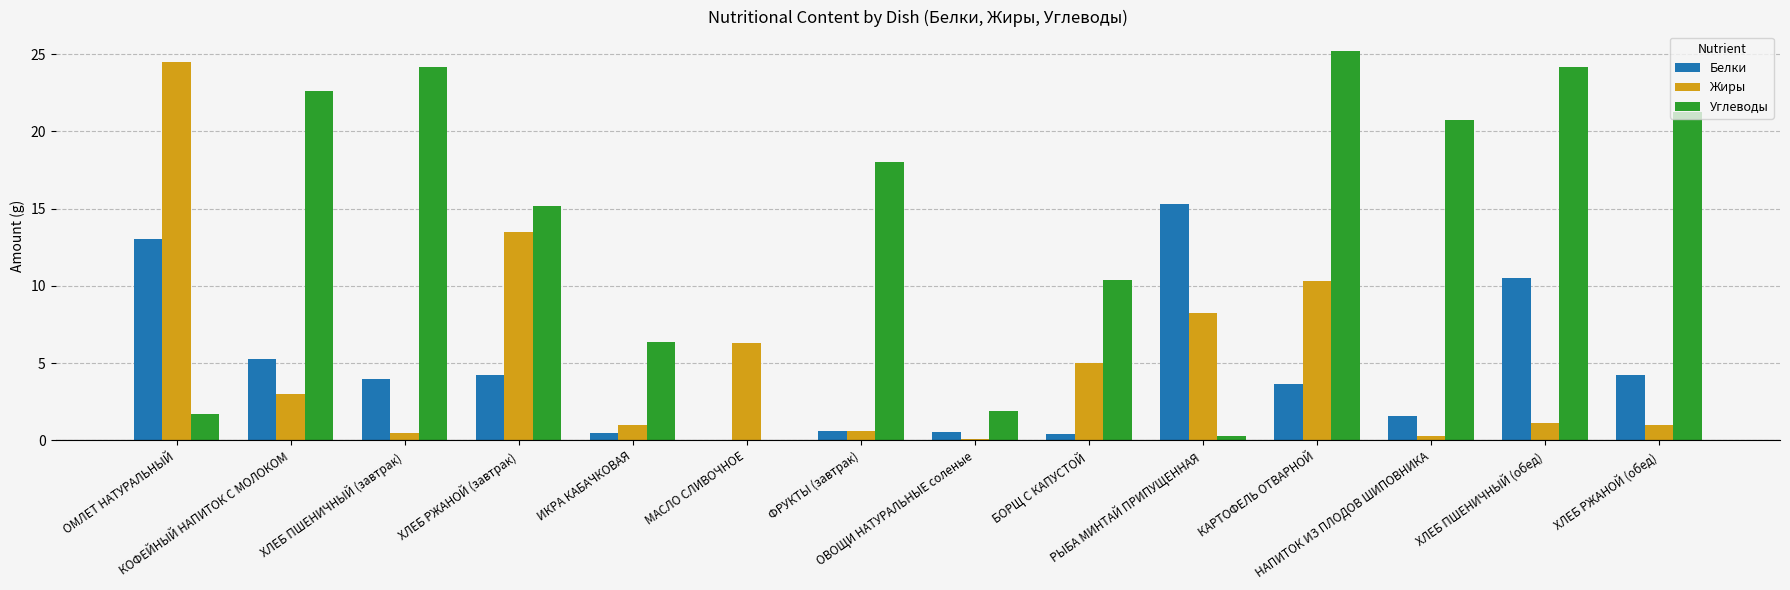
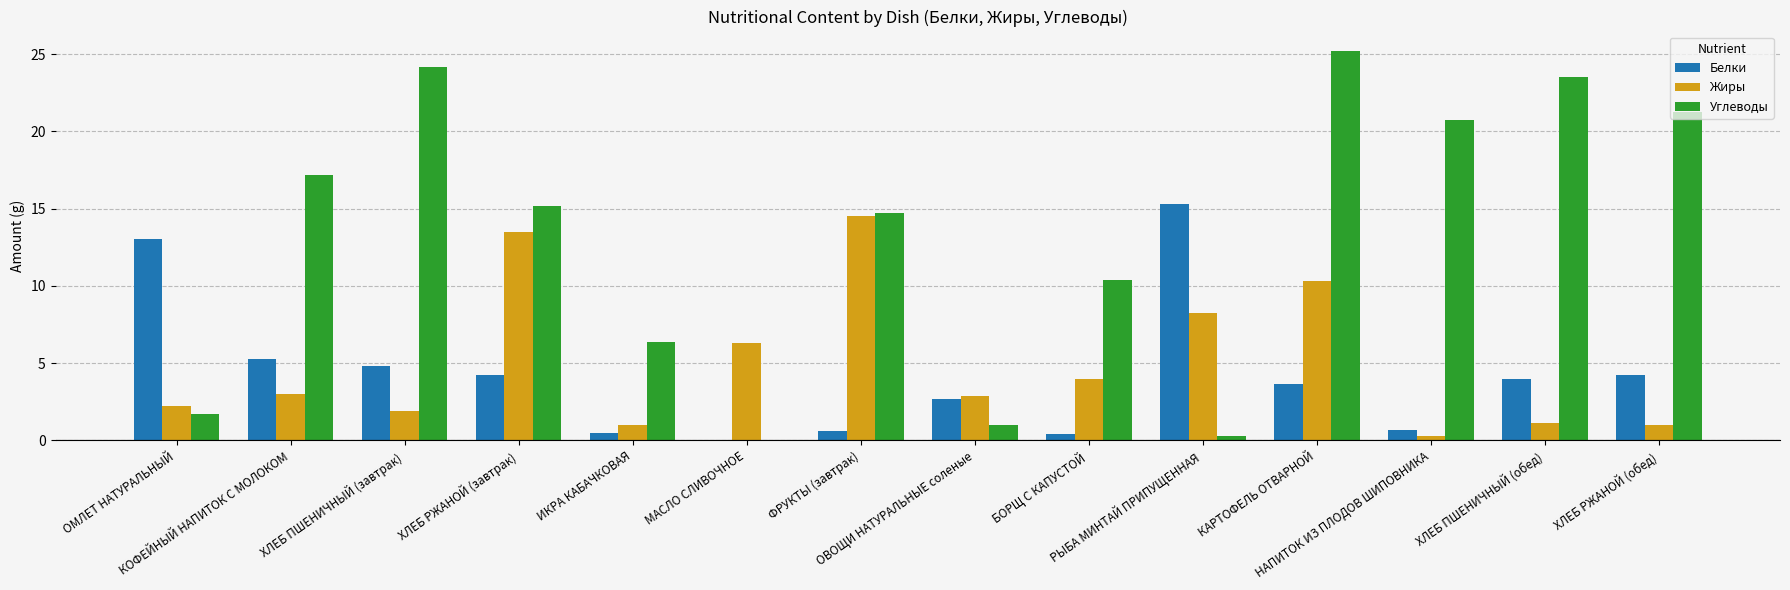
  {
    "Белки": {
      "ОМЛЕТ НАТУРАЛЬНЫЙ": 13.1,
      "КОФЕЙНЫЙ НАПИТОК С МОЛОКОМ": 5.3,
-     "ХЛЕБ ПШЕНИЧНЫЙ (завтрак)": 4.0,
+     "ХЛЕБ ПШЕНИЧНЫЙ (завтрак)": 4.8,
      "ХЛЕБ РЖАНОЙ (завтрак)": 4.3,
      "ИКРА КАБАЧКОВАЯ": 0.5,
      "МАСЛО СЛИВОЧНОЕ": 0.0,
      "ФРУКТЫ (завтрак)": 0.6,
-     "ОВОЩИ НАТУРАЛЬНЫЕ соленые": 0.6,
+     "ОВОЩИ НАТУРАЛЬНЫЕ соленые": 2.7,
      "БОРЩ С КАПУСТОЙ": 0.4,
      "РЫБА МИНТАЙ ПРИПУЩЕННАЯ": 15.3,
      "КАРТОФЕЛЬ ОТВАРНОЙ": 3.6,
-     "НАПИТОК ИЗ ПЛОДОВ ШИПОВНИКА": 1.6,
-     "ХЛЕБ ПШЕНИЧНЫЙ (обед)": 10.5,
+     "НАПИТОК ИЗ ПЛОДОВ ШИПОВНИКА": 0.7,
+     "ХЛЕБ ПШЕНИЧНЫЙ (обед)": 4.0,
      "ХЛЕБ РЖАНОЙ (обед)": 4.3
    },
    "Жиры": {
-     "ОМЛЕТ НАТУРАЛЬНЫЙ": 24.5,
+     "ОМЛЕТ НАТУРАЛЬНЫЙ": 2.2,
      "КОФЕЙНЫЙ НАПИТОК С МОЛОКОМ": 3.0,
-     "ХЛЕБ ПШЕНИЧНЫЙ (завтрак)": 0.5,
+     "ХЛЕБ ПШЕНИЧНЫЙ (завтрак)": 1.9,
      "ХЛЕБ РЖАНОЙ (завтрак)": 13.5,
      "ИКРА КАБАЧКОВАЯ": 1.0,
      "МАСЛО СЛИВОЧНОЕ": 6.3,
-     "ФРУКТЫ (завтрак)": 0.6,
-     "ОВОЩИ НАТУРАЛЬНЫЕ соленые": 0.1,
-     "БОРЩ С КАПУСТОЙ": 5,
+     "ФРУКТЫ (завтрак)": 14.5,
+     "ОВОЩИ НАТУРАЛЬНЫЕ соленые": 2.9,
+     "БОРЩ С КАПУСТОЙ": 4,
      "РЫБА МИНТАЙ ПРИПУЩЕННАЯ": 8.2,
      "КАРТОФЕЛЬ ОТВАРНОЙ": 10.3,
      "НАПИТОК ИЗ ПЛОДОВ ШИПОВНИКА": 0.3,
      "ХЛЕБ ПШЕНИЧНЫЙ (обед)": 1.1,
      "ХЛЕБ РЖАНОЙ (обед)": 1.0
    },
    "Углеводы": {
      "ОМЛЕТ НАТУРАЛЬНЫЙ": 1.7,
-     "КОФЕЙНЫЙ НАПИТОК С МОЛОКОМ": 22.6,
+     "КОФЕЙНЫЙ НАПИТОК С МОЛОКОМ": 17.2,
      "ХЛЕБ ПШЕНИЧНЫЙ (завтрак)": 24.2,
      "ХЛЕБ РЖАНОЙ (завтрак)": 15.2,
      "ИКРА КАБАЧКОВАЯ": 6.4,
      "МАСЛО СЛИВОЧНОЕ": 0.0,
-     "ФРУКТЫ (завтрак)": 18.0,
-     "ОВОЩИ НАТУРАЛЬНЫЕ соленые": 1.9,
+     "ФРУКТЫ (завтрак)": 14.7,
+     "ОВОЩИ НАТУРАЛЬНЫЕ соленые": 1.0,
      "БОРЩ С КАПУСТОЙ": 10.4,
      "РЫБА МИНТАЙ ПРИПУЩЕННАЯ": 0.3,
      "КАРТОФЕЛЬ ОТВАРНОЙ": 25.2,
      "НАПИТОК ИЗ ПЛОДОВ ШИПОВНИКА": 20.8,
-     "ХЛЕБ ПШЕНИЧНЫЙ (обед)": 24.2
+     "ХЛЕБ ПШЕНИЧНЫЙ (обед)": 23.5
    }
  }
